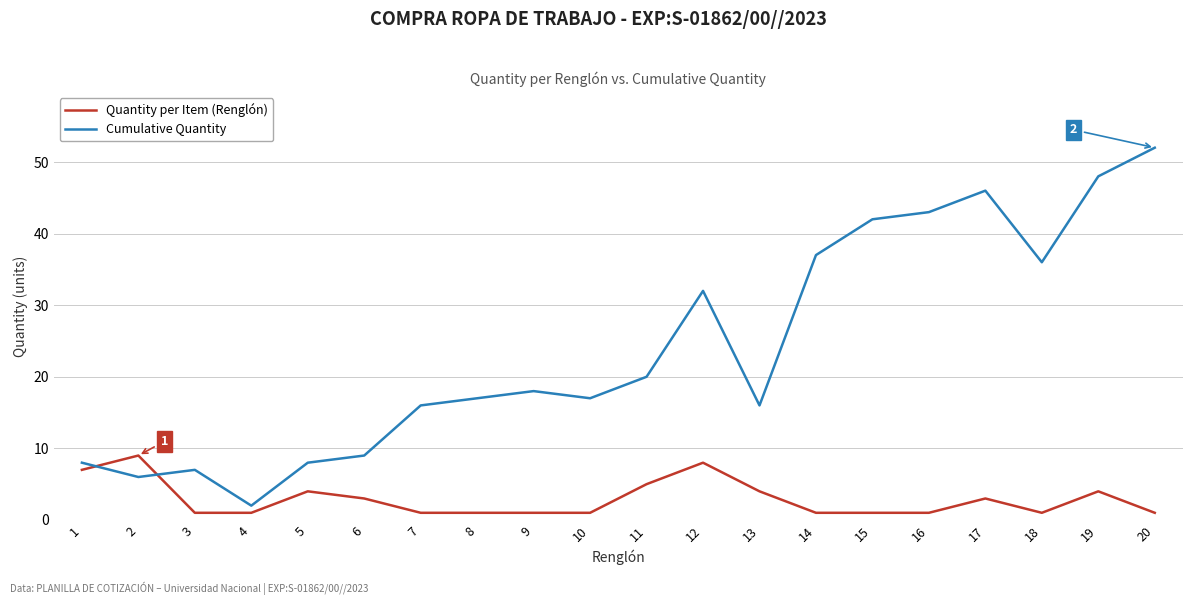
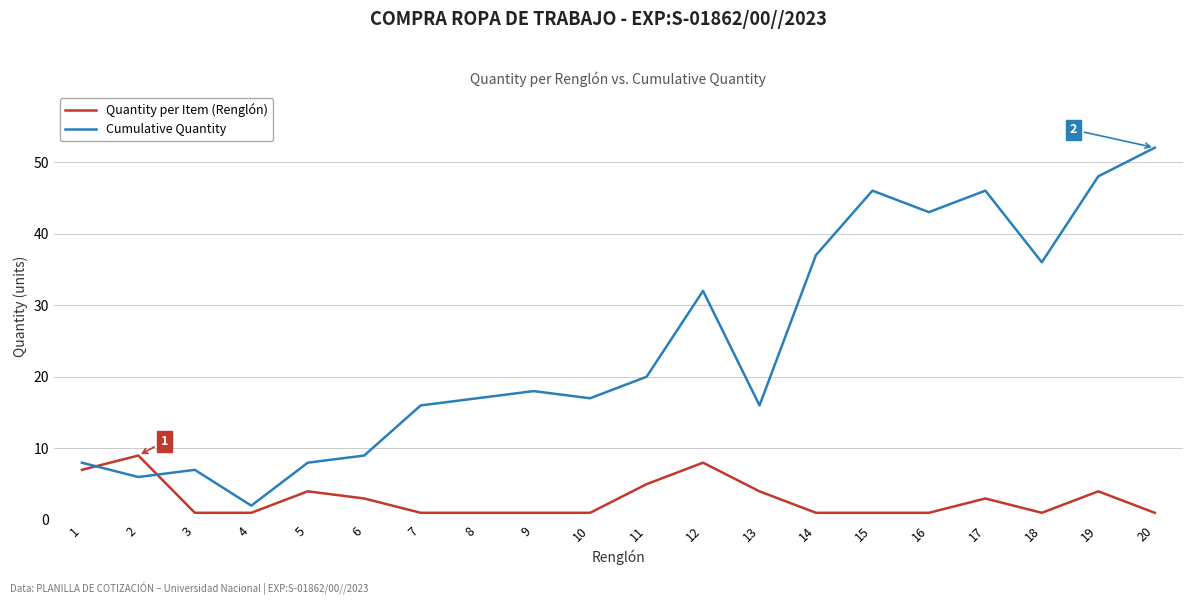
  {
    "Quantity per Item (Renglón)": {
      "1": 7,
      "3": 1,
      "4": 1,
      "5": 4,
      "6": 3,
      "7": 1,
      "8": 1,
      "9": 1,
      "10": 1,
      "11": 5,
      "12": 8,
      "13": 4,
      "14": 1,
      "15": 1,
      "16": 1,
      "17": 3,
      "18": 1,
      "19": 4,
      "20": 1
    },
    "Cumulative Quantity": {
      "1": 8,
      "2": 6,
      "3": 7,
      "4": 2,
      "5": 8,
      "6": 9,
      "7": 16,
      "8": 17,
      "9": 18,
      "10": 17,
      "11": 20,
      "12": 32,
      "13": 16,
      "14": 37,
-     "15": 42,
+     "15": 46,
      "16": 43,
      "17": 46,
      "18": 36,
      "19": 48,
      "20": 52
    }
  }
